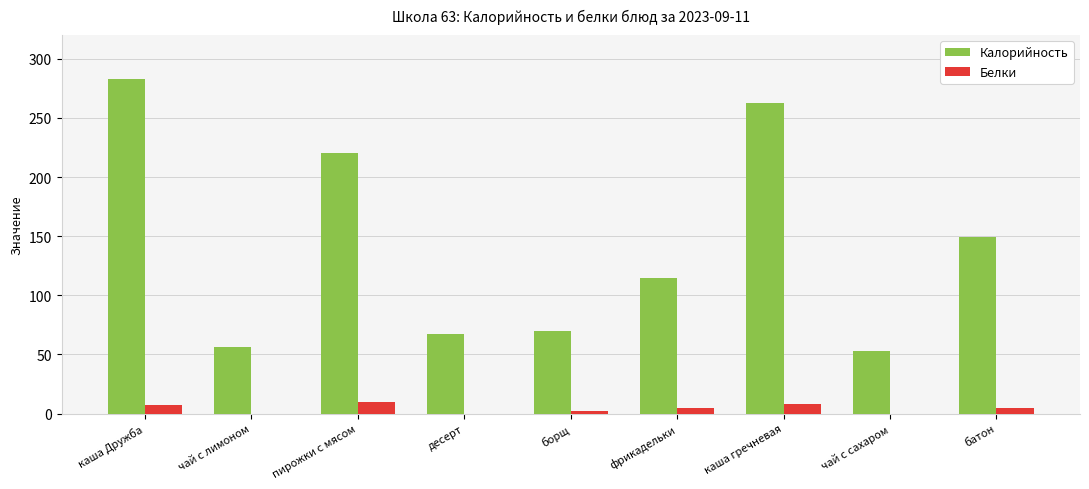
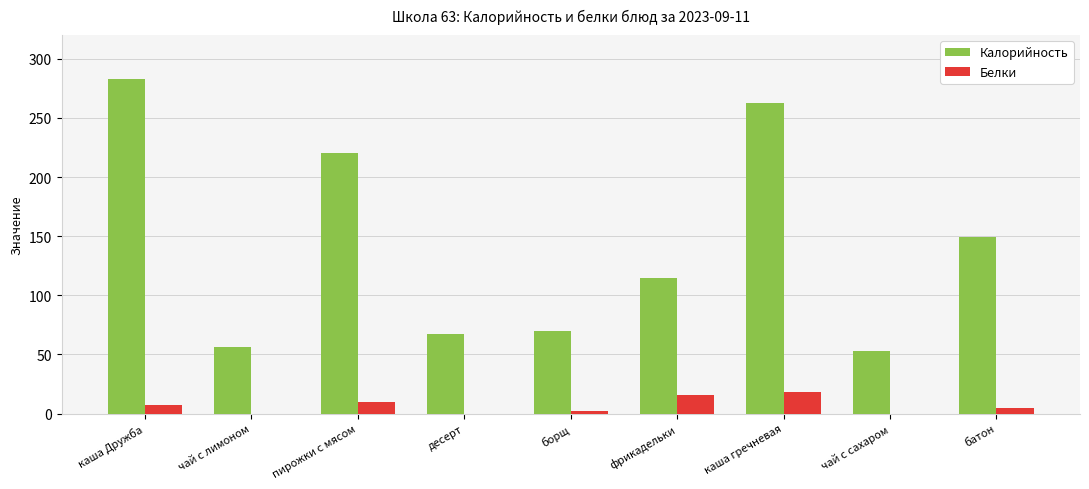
  {
    "Калорийность": {
      "каша Дружба": 283,
      "чай с лимоном": 56,
      "пирожки с мясом": 220,
      "десерт": 67,
      "борщ": 70,
      "фрикадельки": 115,
      "каша гречневая": 263,
      "чай с сахаром": 53,
      "батон": 149
    },
    "Белки": {
      "каша Дружба": 7,
      "чай с лимоном": 0,
      "пирожки с мясом": 10,
      "десерт": 0,
-     "фрикадельки": 5,
-     "каша гречневая": 8,
+     "фрикадельки": 16,
+     "каша гречневая": 18,
      "чай с сахаром": 0,
      "батон": 5
    }
  }
